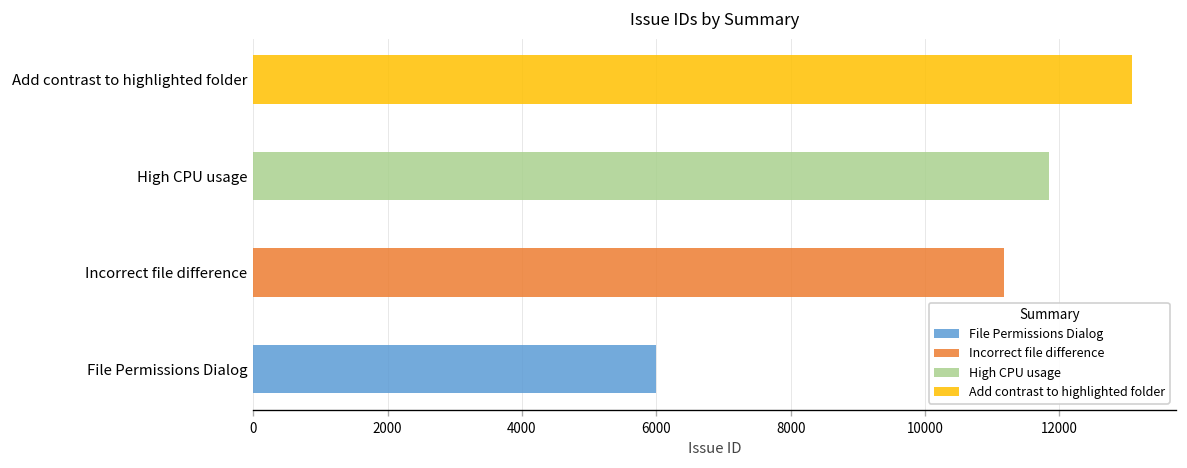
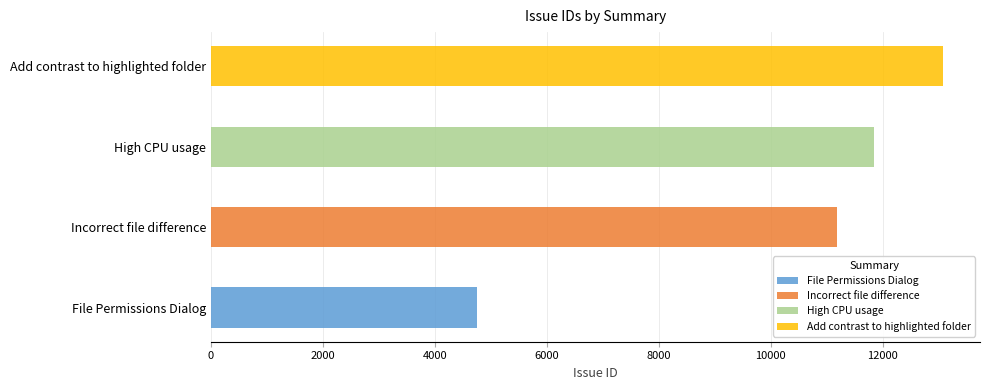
  {
    "Add contrast to highlighted folder": 13100,
    "High CPU usage": 11800,
    "Incorrect file difference": 11200,
-   "File Permissions Dialog": 6000
+   "File Permissions Dialog": 4800
  }
